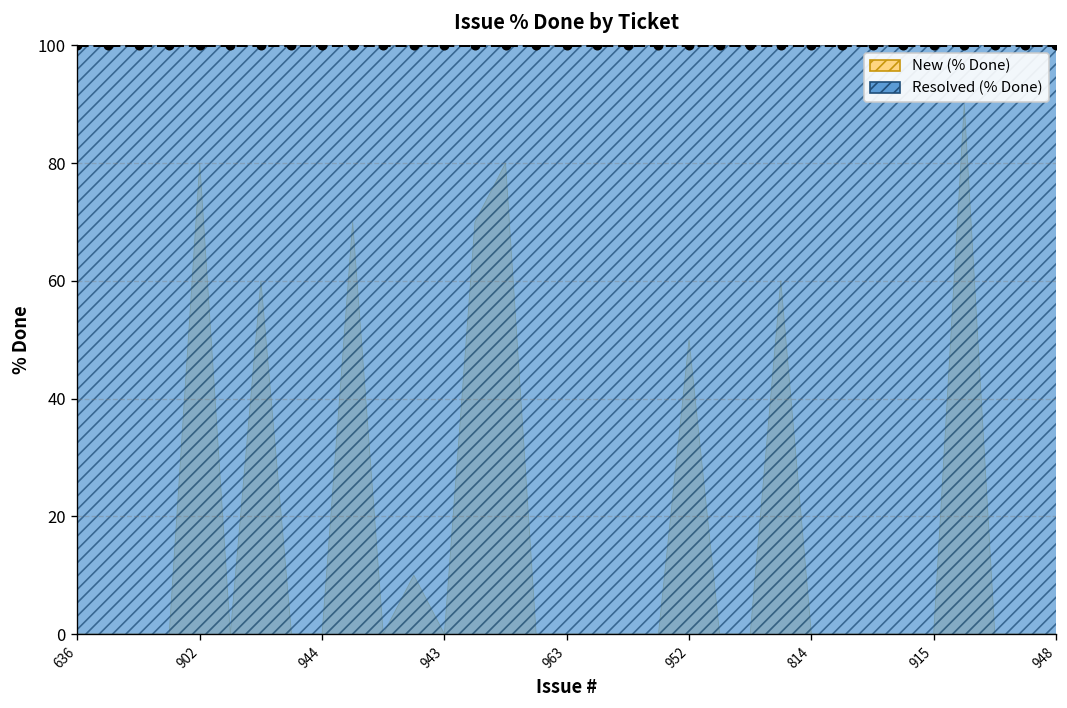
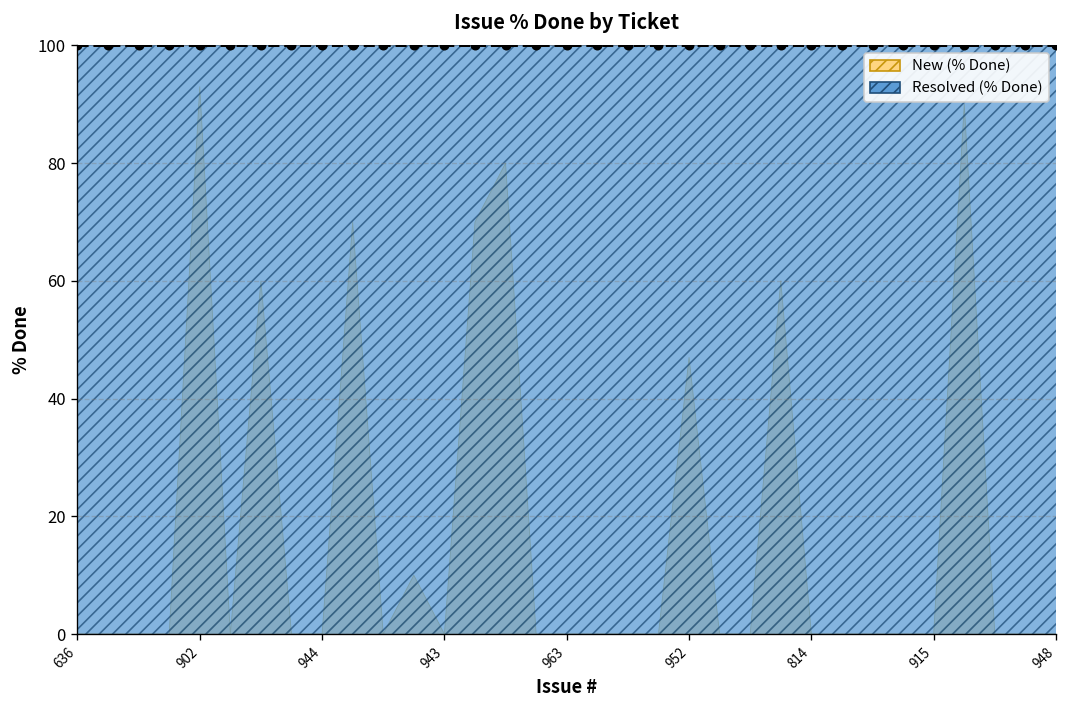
  {
    "New (% Done)": {
      "636": 0,
-     "902": 80,
+     "902": 93,
      "944": 0,
      "943": 0,
      "963": 0,
-     "952": 50,
+     "952": 47,
      "814": 0,
      "915": 0,
      "948": 0
    },
    "Resolved (% Done)": {
      "636": 100,
      "902": 100,
      "944": 100,
      "943": 100,
      "963": 100,
      "952": 100,
      "814": 100,
      "915": 100,
      "948": 100
    }
  }
